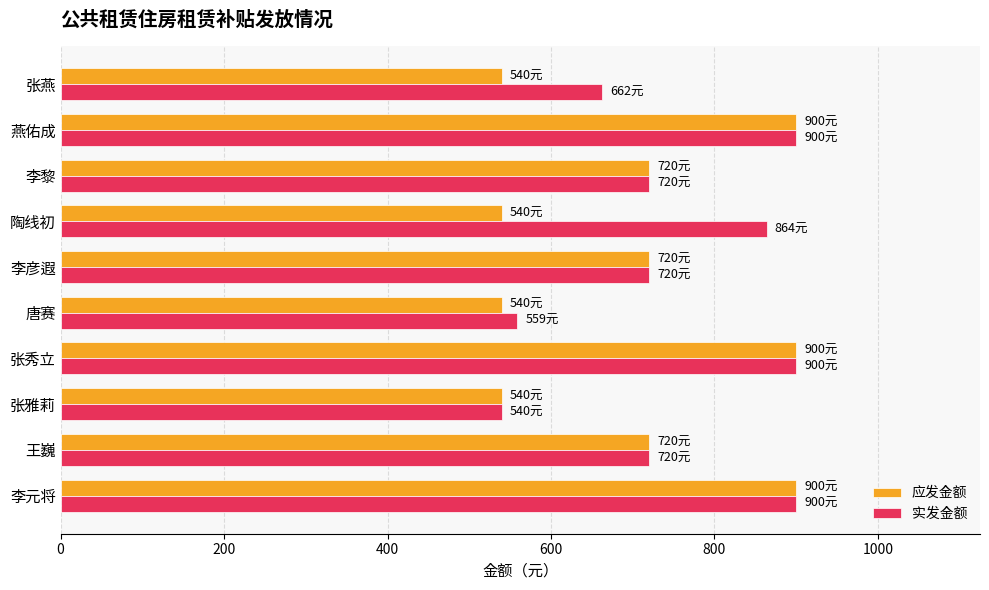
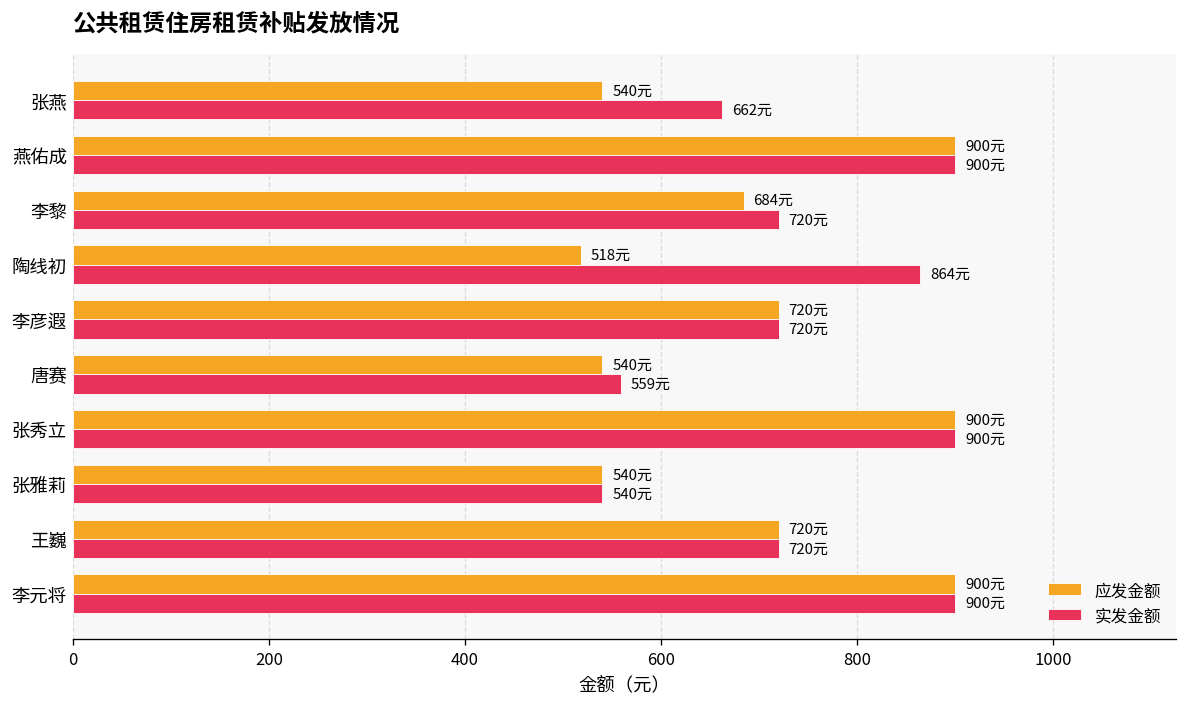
  {
    "应发金额": {
      "张燕": "540元",
      "燕佑成": "900元",
-     "李黎": "720元",
-     "陶线初": "540元",
+     "李黎": "684元",
+     "陶线初": "518元",
      "李彦遐": "720元",
      "唐赛": "540元",
      "张秀立": "900元",
      "张雅莉": "540元",
      "王巍": "720元",
      "李元将": "900元"
    },
    "实发金额": {
      "张燕": "662元",
      "燕佑成": "900元",
      "李黎": "720元",
      "陶线初": "864元",
      "李彦遐": "720元",
      "唐赛": "559元",
      "张秀立": "900元",
      "张雅莉": "540元",
      "王巍": "720元",
      "李元将": "900元"
    }
  }
